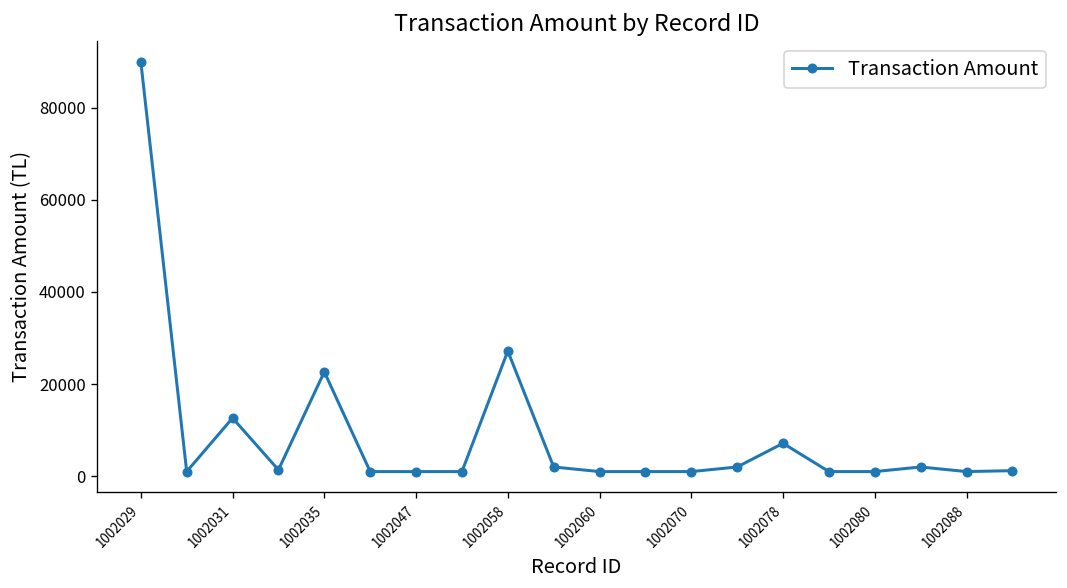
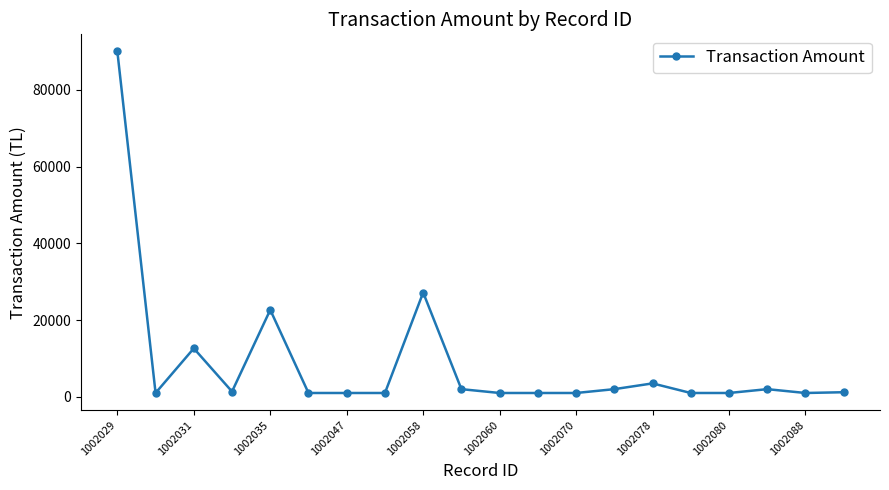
  {
    "1002029": 90000,
    "1002031": 13000,
    "1002035": 23000,
    "1002047": 1000,
    "1002058": 27000,
    "1002060": 1000,
    "1002070": 1000,
-   "1002078": 7000,
+   "1002078": 4000,
    "1002080": 1000,
    "1002088": 1000
  }
